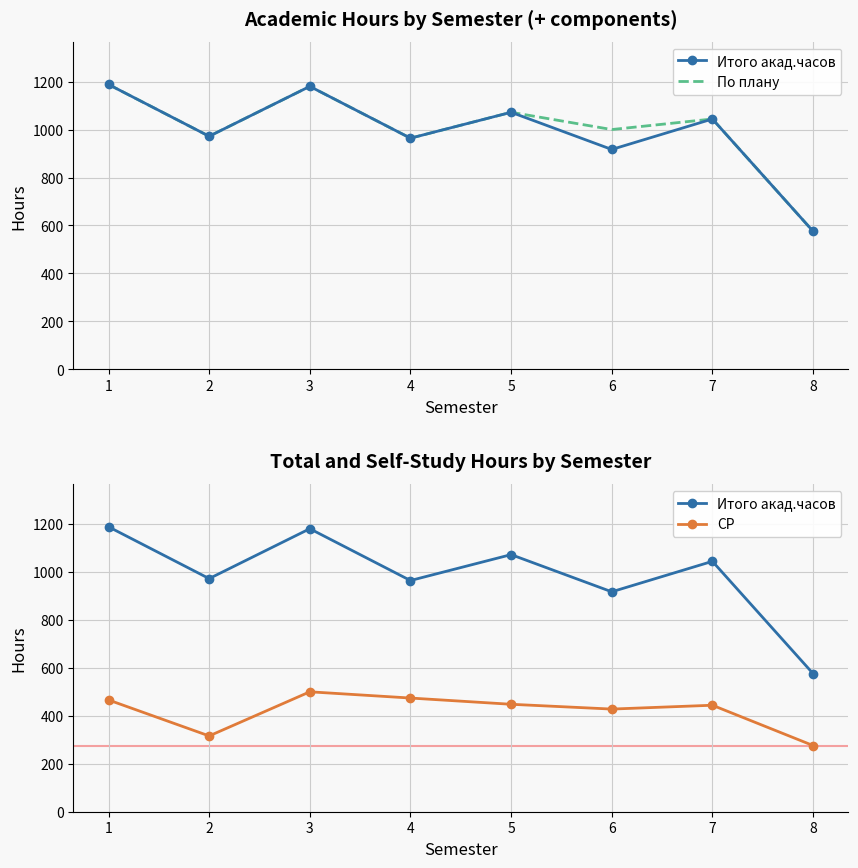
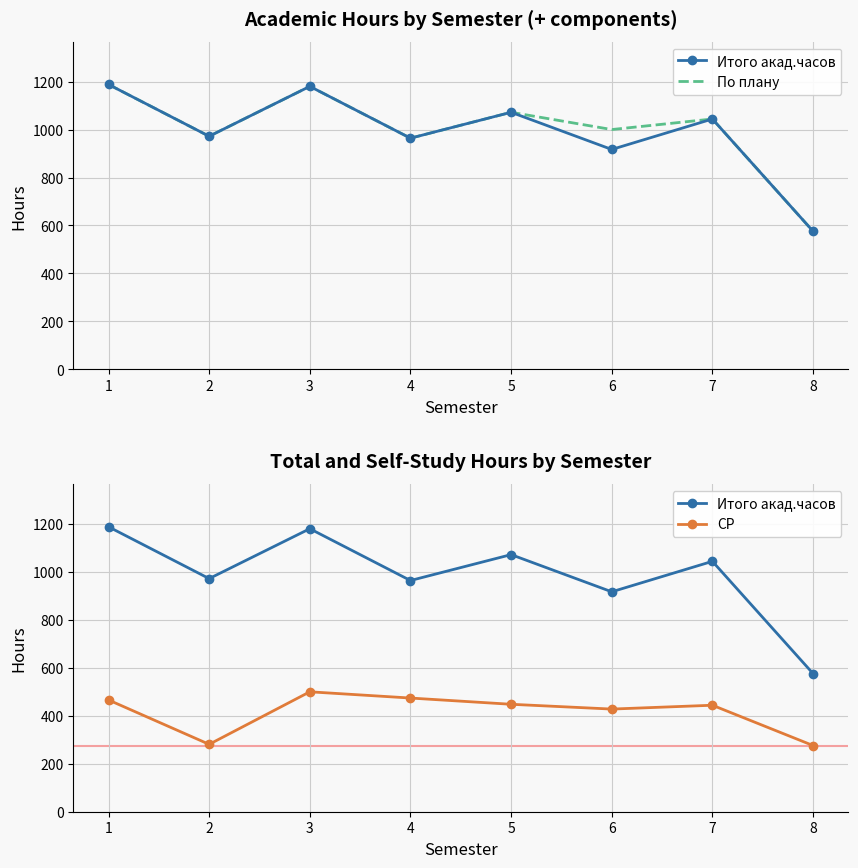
  {
    "Academic Hours by Semester (+ components)": {
      "Итого акад.часов": {
        "6": 920
      },
      "По плану": {
        "6": 1000
      }
    },
    "Total and Self-Study Hours by Semester": {
      "Итого акад.часов": {
        "1": 1190,
        "2": 970,
        "3": 1180,
        "4": 960,
        "5": 1070,
        "6": 920,
        "7": 1040,
        "8": 580
      },
      "СР": {
        "1": 470,
-       "2": 320,
+       "2": 280,
        "3": 500,
        "4": 470,
        "5": 450,
        "6": 430,
        "7": 440,
        "8": 280
      }
    }
  }
